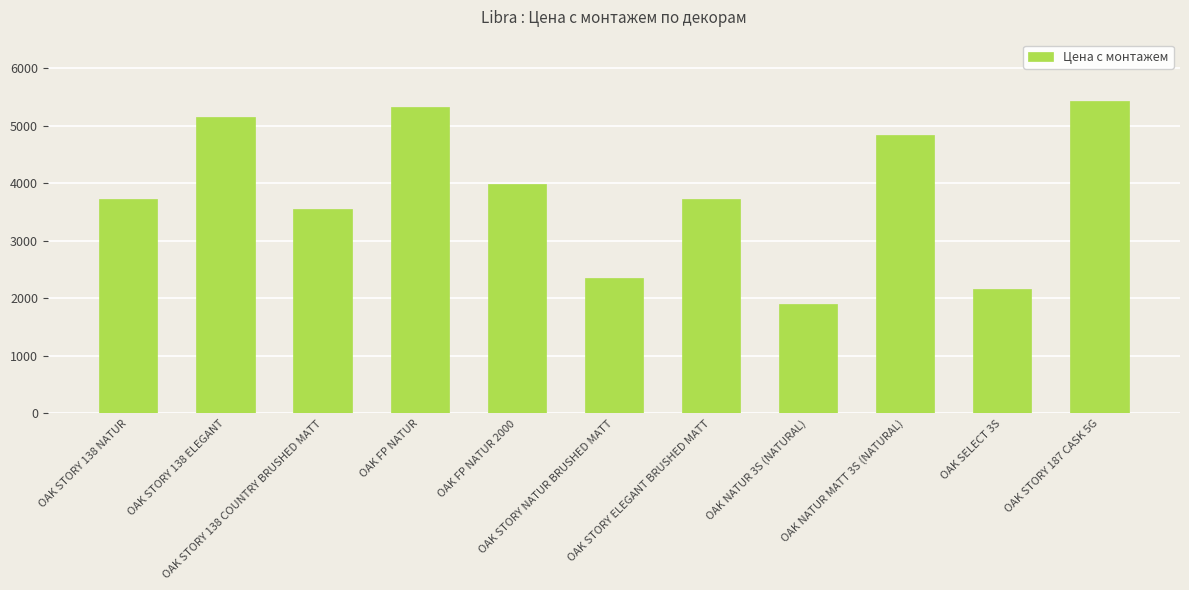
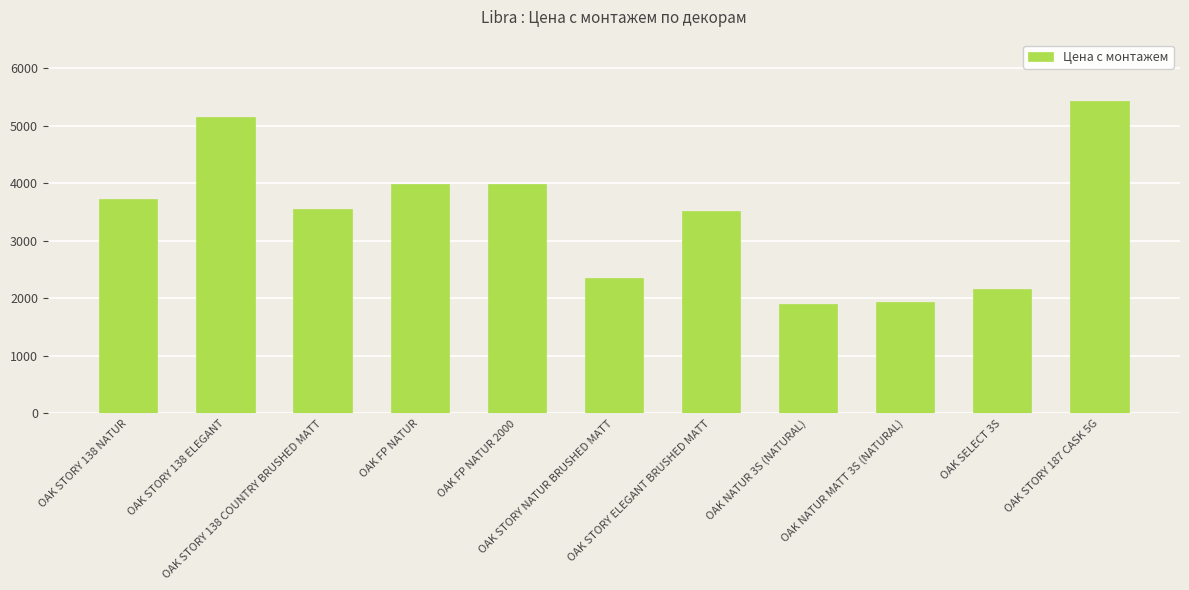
  {
    "OAK STORY 138 NATUR": 3700,
    "OAK STORY 138 ELEGANT": 5200,
    "OAK STORY 138 COUNTRY BRUSHED MATT": 3600,
-   "OAK FP NATUR": 5300,
+   "OAK FP NATUR": 4000,
    "OAK FP NATUR 2000": 4000,
    "OAK STORY NATUR BRUSHED MATT": 2400,
-   "OAK STORY ELEGANT BRUSHED MATT": 3700,
+   "OAK STORY ELEGANT BRUSHED MATT": 3500,
    "OAK NATUR 3S (NATURAL)": 1900,
-   "OAK NATUR MATT 3S (NATURAL)": 4800,
+   "OAK NATUR MATT 3S (NATURAL)": 1900,
    "OAK SELECT 3S": 2200,
    "OAK STORY 187 CASK 5G": 5400
  }
